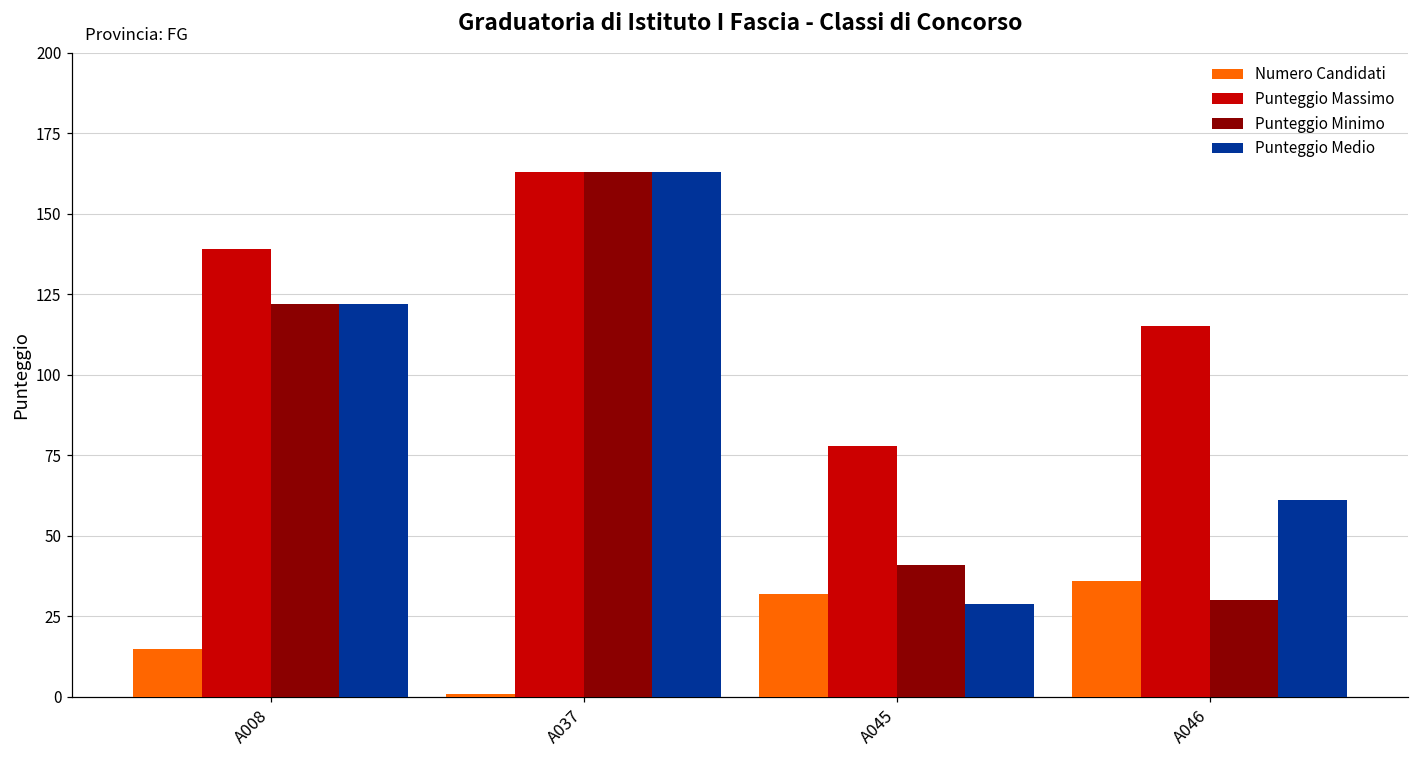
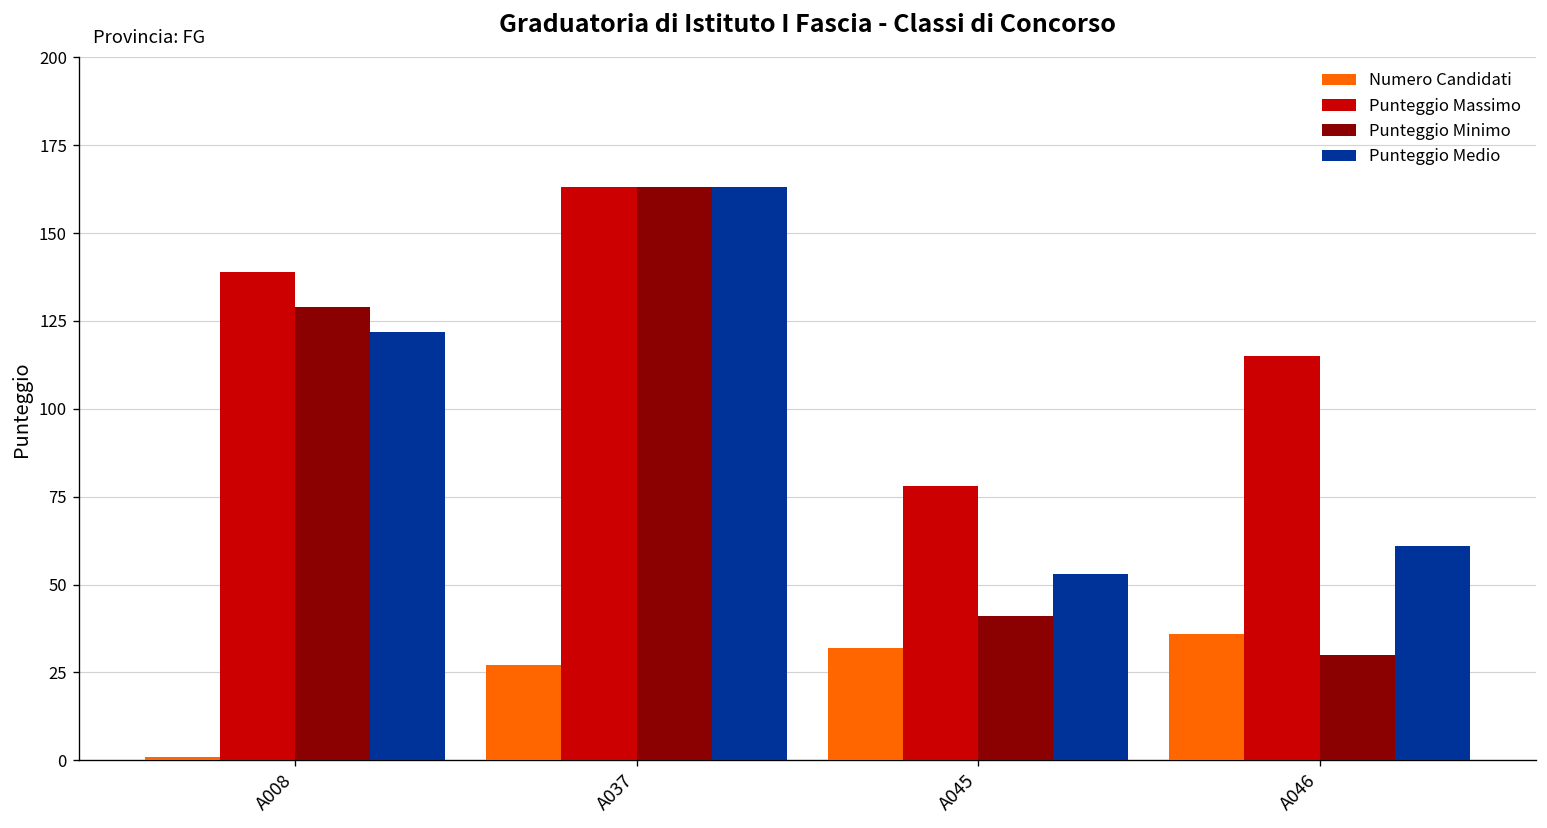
  {
    "Numero Candidati": {
-     "A008": 15,
-     "A037": 1,
+     "A008": 1,
+     "A037": 27,
      "A045": 32,
      "A046": 36
    },
    "Punteggio Massimo": {
      "A008": 139,
      "A037": 163,
      "A045": 78,
      "A046": 115
    },
    "Punteggio Minimo": {
-     "A008": 122,
+     "A008": 129,
      "A037": 163,
      "A045": 41,
      "A046": 30
    },
    "Punteggio Medio": {
      "A008": 122,
      "A037": 163,
-     "A045": 29,
+     "A045": 53,
      "A046": 61
    }
  }
